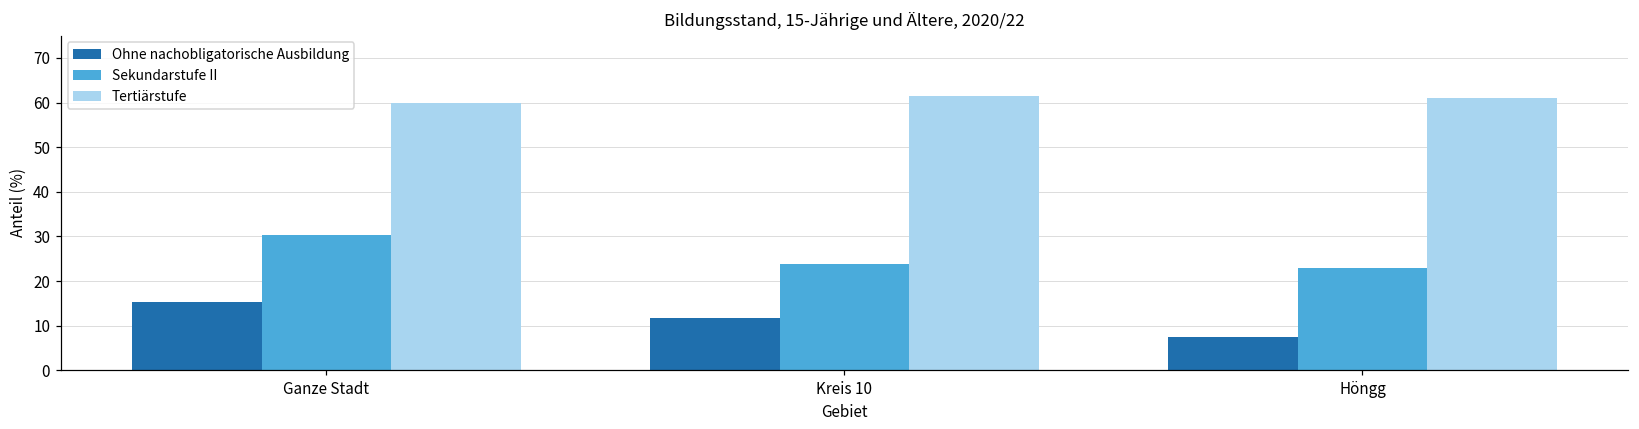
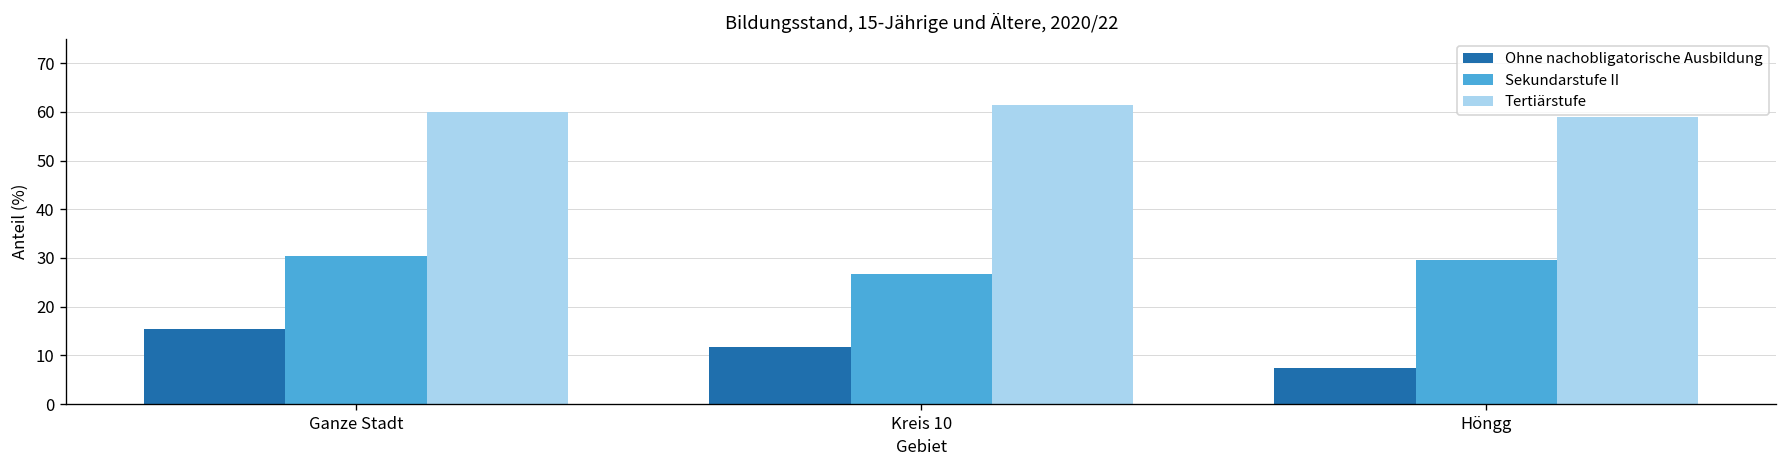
  {
    "Ohne nachobligatorische Ausbildung": {
      "Ganze Stadt": 15,
      "Kreis 10": 12,
      "Höngg": 8
    },
    "Sekundarstufe II": {
      "Ganze Stadt": 30,
-     "Kreis 10": 24,
-     "Höngg": 23
+     "Kreis 10": 27,
+     "Höngg": 30
    },
    "Tertiärstufe": {
      "Ganze Stadt": 60,
      "Kreis 10": 61,
-     "Höngg": 61
+     "Höngg": 59
    }
  }
